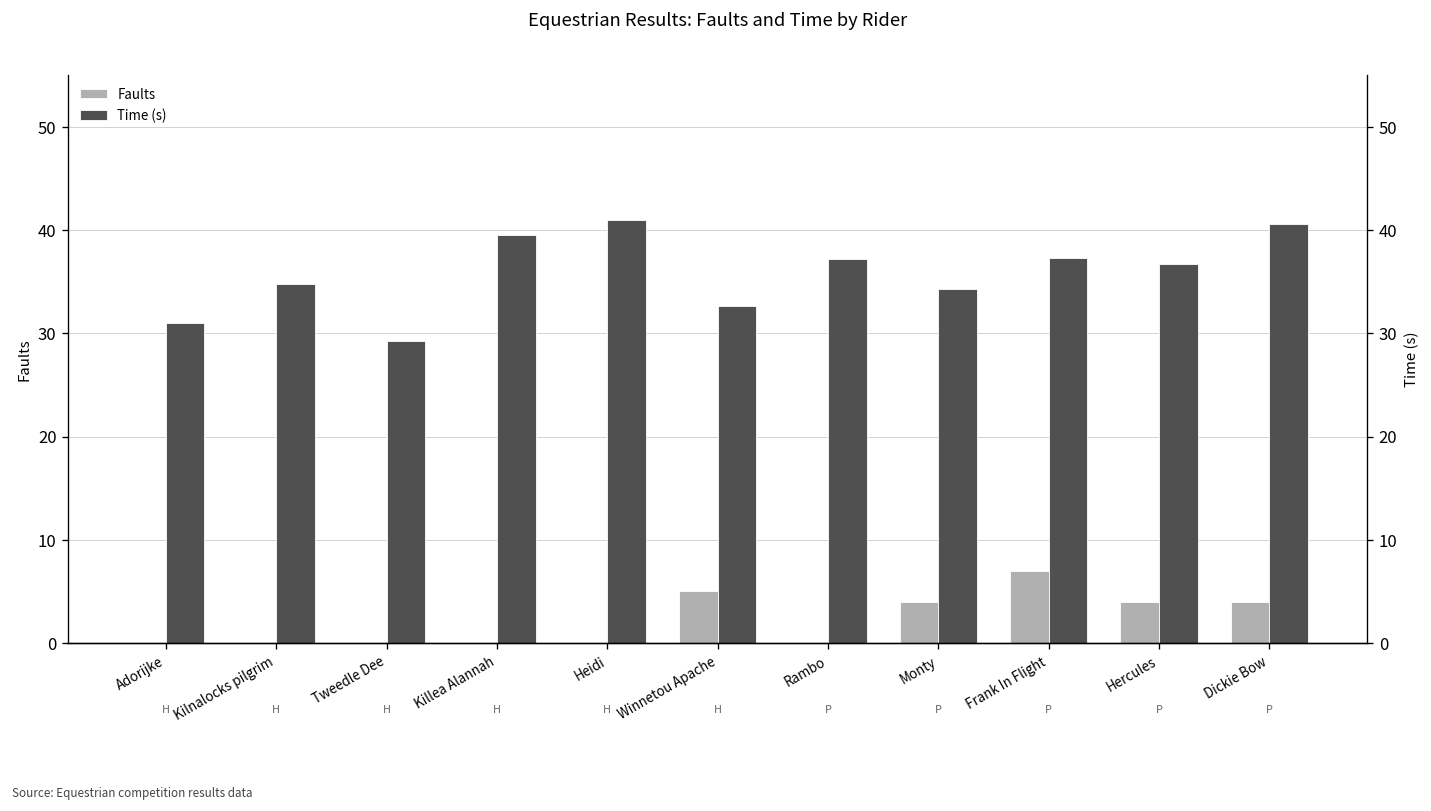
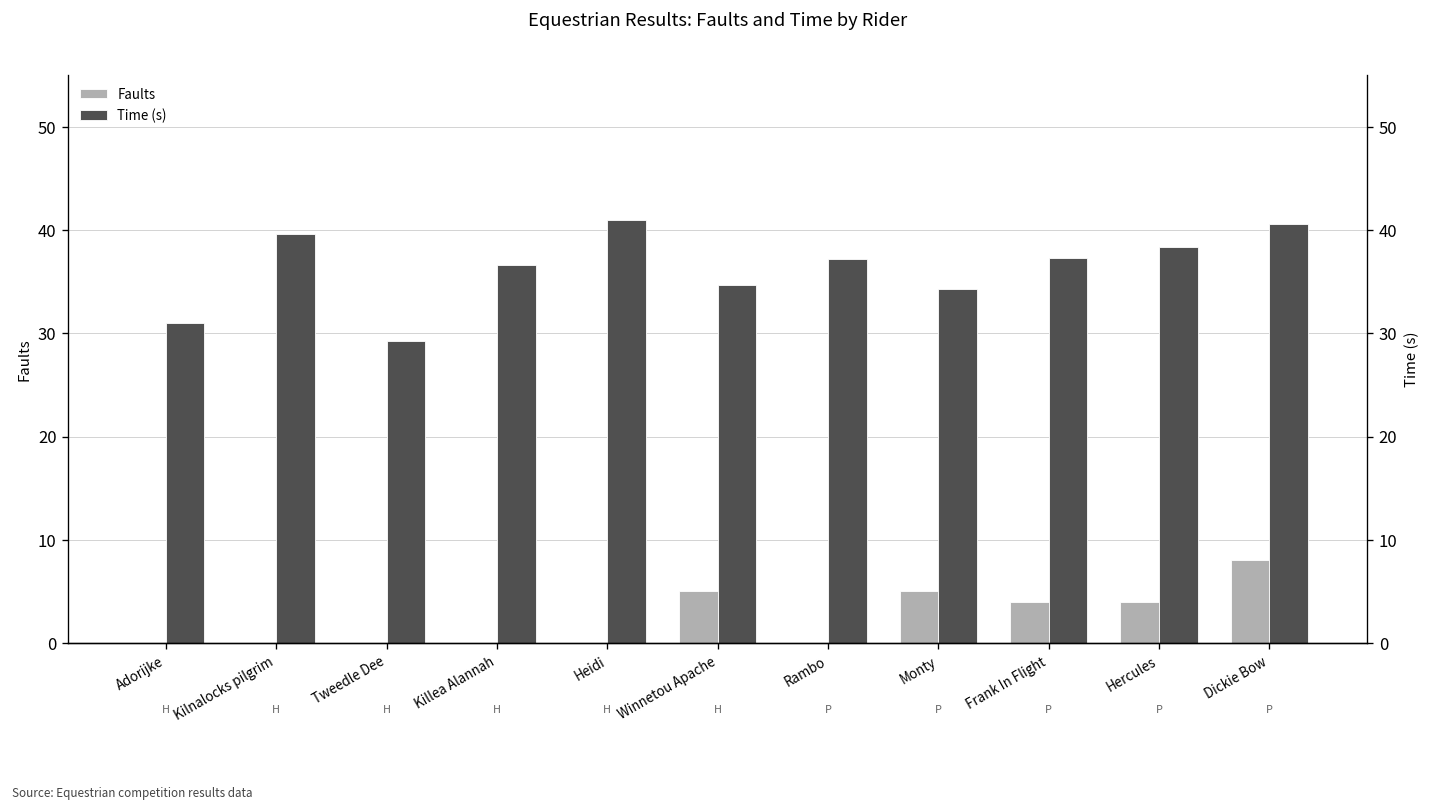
  {
    "Faults": {
      "Adorijke": 0,
      "Kilnalocks pilgrim": 0,
      "Tweedle Dee": 0,
      "Killea Alannah": 0,
      "Heidi": 0,
      "Winnetou Apache": 5,
      "Rambo": 0,
-     "Monty": 4,
-     "Frank In Flight": 7,
+     "Monty": 5,
+     "Frank In Flight": 4,
      "Hercules": 4,
-     "Dickie Bow": 4
+     "Dickie Bow": 8
    },
    "Time (s)": {
      "Adorijke": 31,
-     "Kilnalocks pilgrim": 35,
+     "Kilnalocks pilgrim": 40,
      "Tweedle Dee": 29,
-     "Killea Alannah": 40,
+     "Killea Alannah": 37,
      "Heidi": 41,
-     "Winnetou Apache": 33,
+     "Winnetou Apache": 35,
      "Rambo": 37,
      "Monty": 34,
      "Frank In Flight": 37,
-     "Hercules": 37,
+     "Hercules": 38,
      "Dickie Bow": 41
    }
  }
